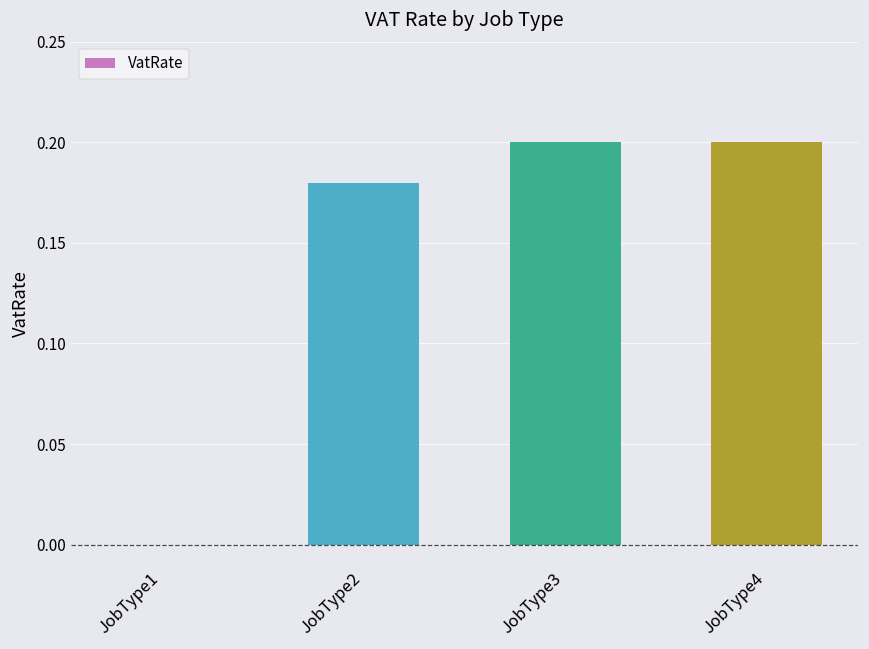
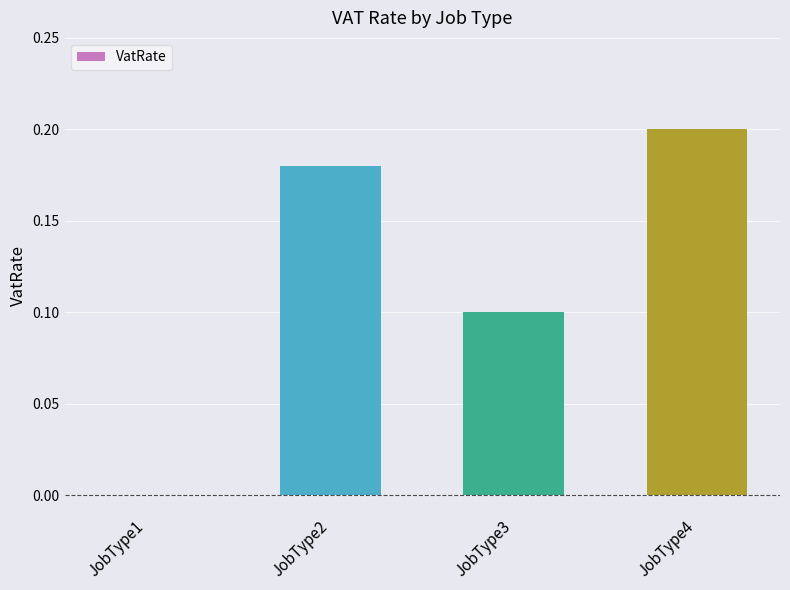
  {
    "JobType1": 0.0,
    "JobType2": 0.180,
-   "JobType3": 0.2,
+   "JobType3": 0.1,
    "JobType4": 0.2
  }
